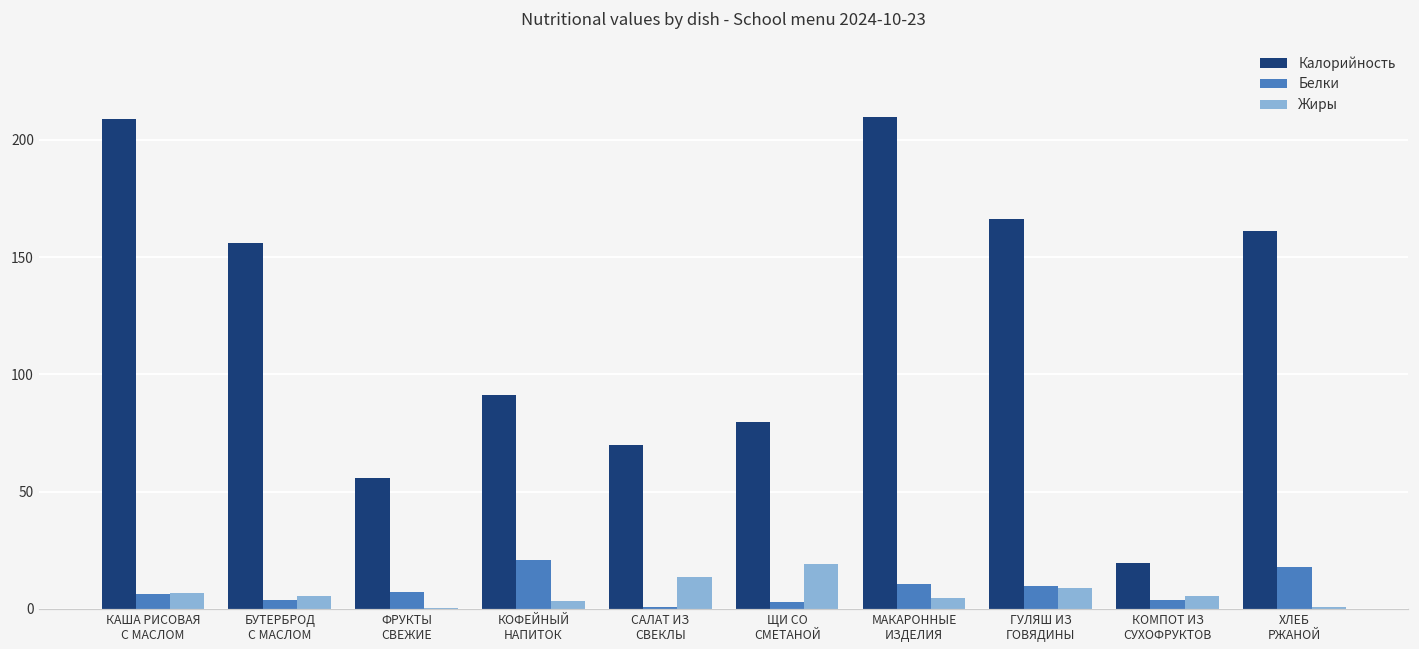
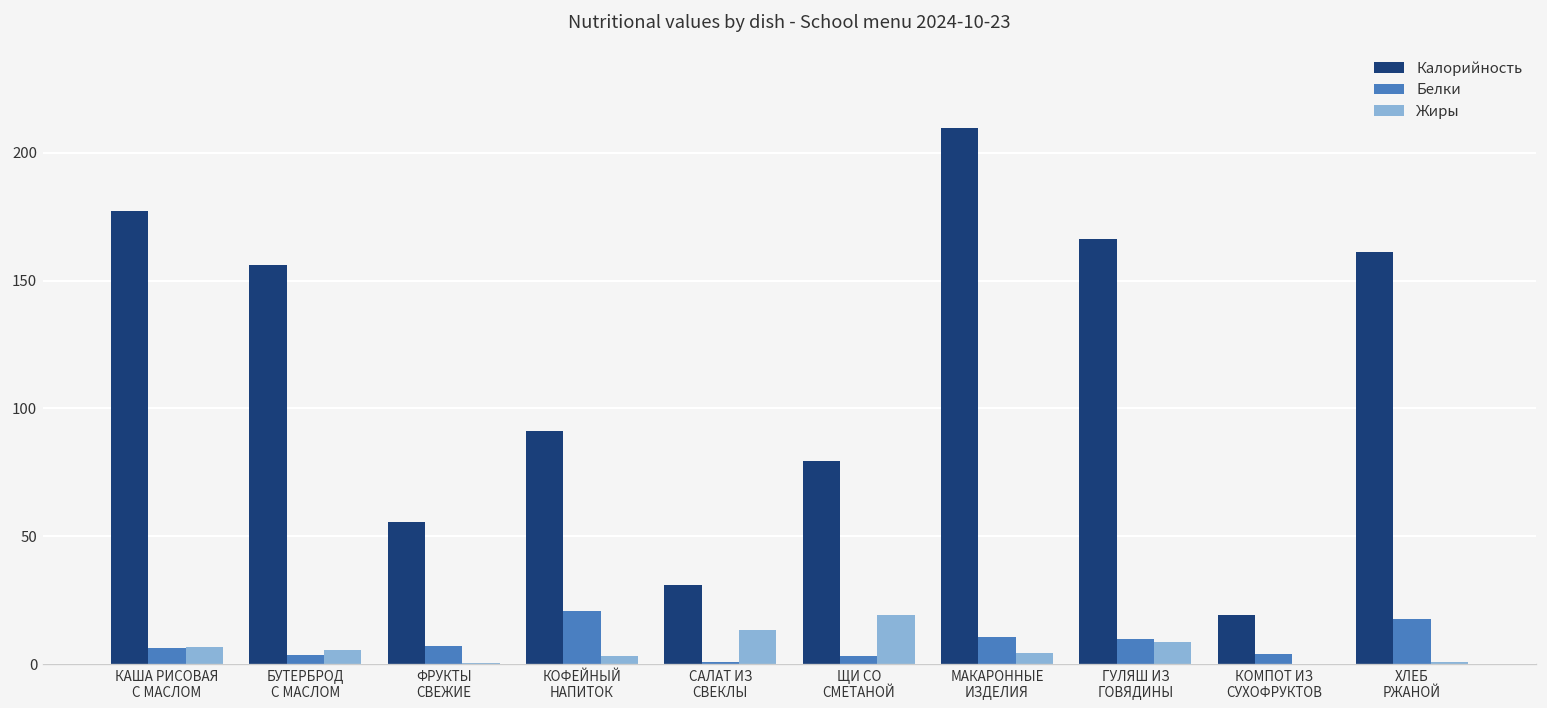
  {
    "Калорийность": {
-     "КАША РИСОВАЯ С МАСЛОМ": 209,
+     "КАША РИСОВАЯ С МАСЛОМ": 177,
      "БУТЕРБРОД С МАСЛОМ": 156,
      "ФРУКТЫ СВЕЖИЕ": 56,
      "КОФЕЙНЫЙ НАПИТОК": 91,
-     "САЛАТ ИЗ СВЕКЛЫ": 70,
+     "САЛАТ ИЗ СВЕКЛЫ": 31,
      "ЩИ СО СМЕТАНОЙ": 80,
      "МАКАРОННЫЕ ИЗДЕЛИЯ": 210,
      "ГУЛЯШ ИЗ ГОВЯДИНЫ": 166,
      "КОМПОТ ИЗ СУХОФРУКТОВ": 19,
      "ХЛЕБ РЖАНОЙ": 161
    },
    "Белки": {
      "КАША РИСОВАЯ С МАСЛОМ": 6,
      "БУТЕРБРОД С МАСЛОМ": 4,
      "ФРУКТЫ СВЕЖИЕ": 7,
      "КОФЕЙНЫЙ НАПИТОК": 21,
      "ЩИ СО СМЕТАНОЙ": 3,
      "МАКАРОННЫЕ ИЗДЕЛИЯ": 11,
      "ГУЛЯШ ИЗ ГОВЯДИНЫ": 10,
      "КОМПОТ ИЗ СУХОФРУКТОВ": 4,
      "ХЛЕБ РЖАНОЙ": 18
    },
    "Жиры": {
      "КАША РИСОВАЯ С МАСЛОМ": 7,
      "БУТЕРБРОД С МАСЛОМ": 5,
      "КОФЕЙНЫЙ НАПИТОК": 3,
      "САЛАТ ИЗ СВЕКЛЫ": 14,
      "ЩИ СО СМЕТАНОЙ": 19,
      "МАКАРОННЫЕ ИЗДЕЛИЯ": 5,
      "ГУЛЯШ ИЗ ГОВЯДИНЫ": 9,
-     "КОМПОТ ИЗ СУХОФРУКТОВ": 5
+     "КОМПОТ ИЗ СУХОФРУКТОВ": 0
    }
  }
